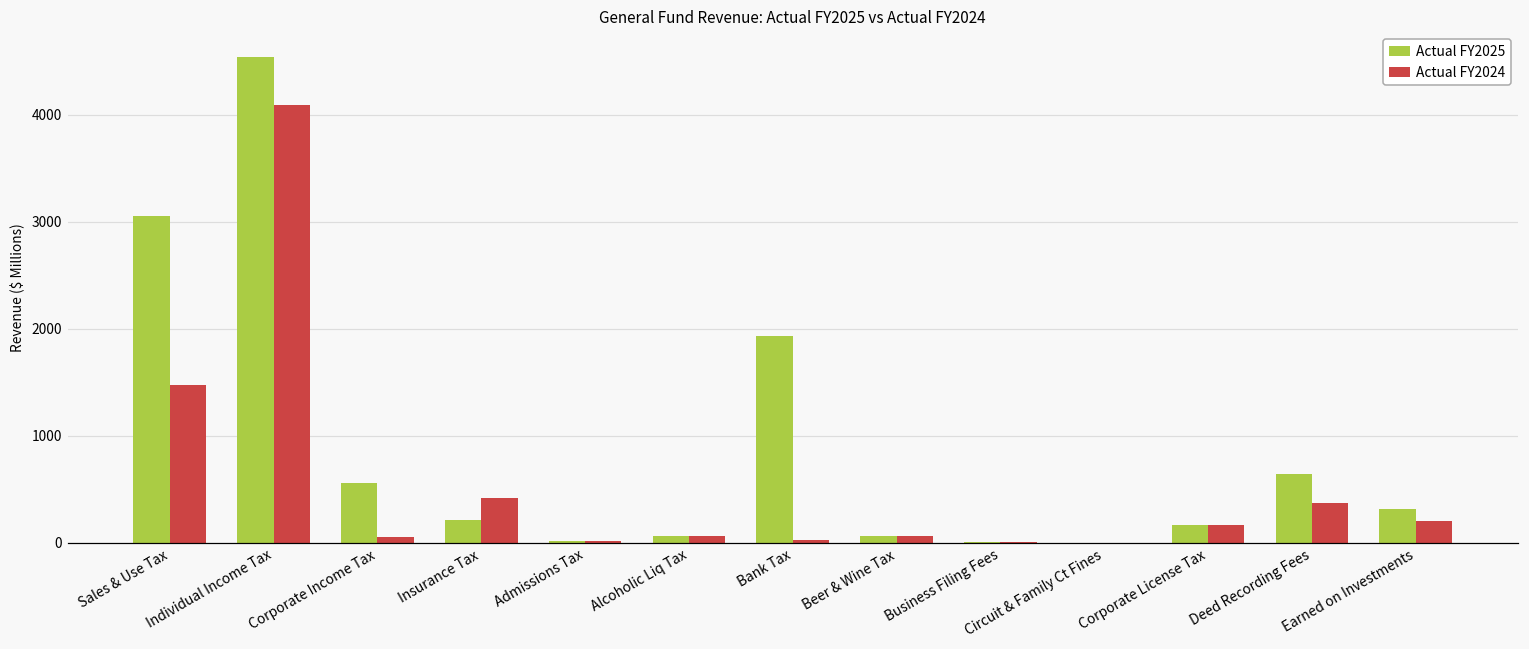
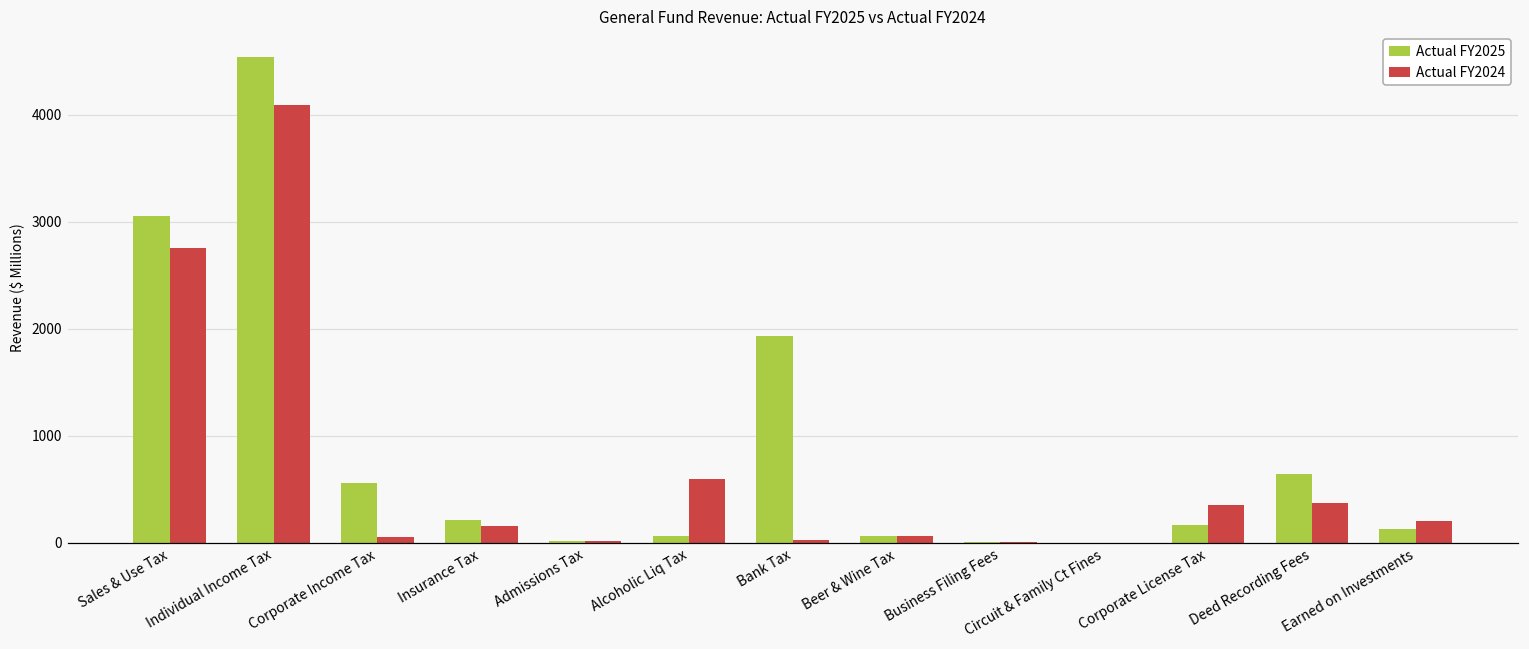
  {
    "Actual FY2025": {
      "Sales & Use Tax": 3100,
      "Individual Income Tax": 4500,
      "Corporate Income Tax": 600,
      "Insurance Tax": 200,
      "Alcoholic Liq Tax": 100,
      "Bank Tax": 1900,
      "Beer & Wine Tax": 100,
      "Corporate License Tax": 200,
      "Deed Recording Fees": 600,
-     "Earned on Investments": 300
+     "Earned on Investments": 100
    },
    "Actual FY2024": {
-     "Sales & Use Tax": 1500,
+     "Sales & Use Tax": 2800,
      "Individual Income Tax": 4100,
      "Corporate Income Tax": 100,
-     "Insurance Tax": 400,
-     "Alcoholic Liq Tax": 100,
+     "Insurance Tax": 200,
+     "Alcoholic Liq Tax": 600,
      "Bank Tax": 0,
      "Beer & Wine Tax": 100,
-     "Corporate License Tax": 200,
+     "Corporate License Tax": 400,
      "Deed Recording Fees": 400,
      "Earned on Investments": 200
    }
  }
